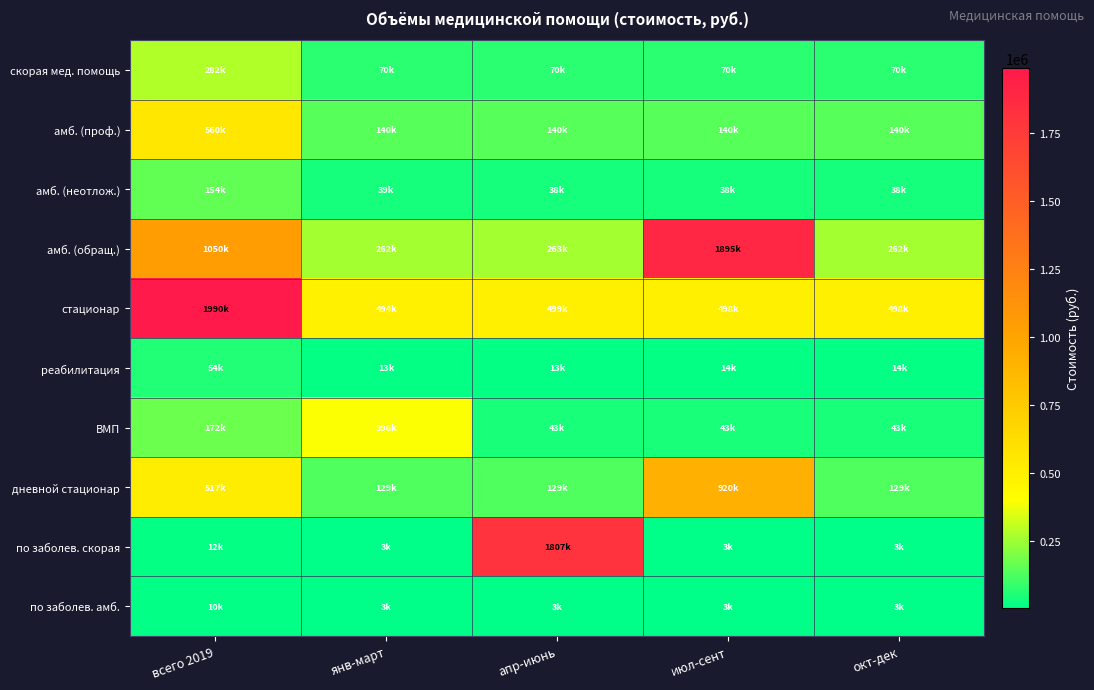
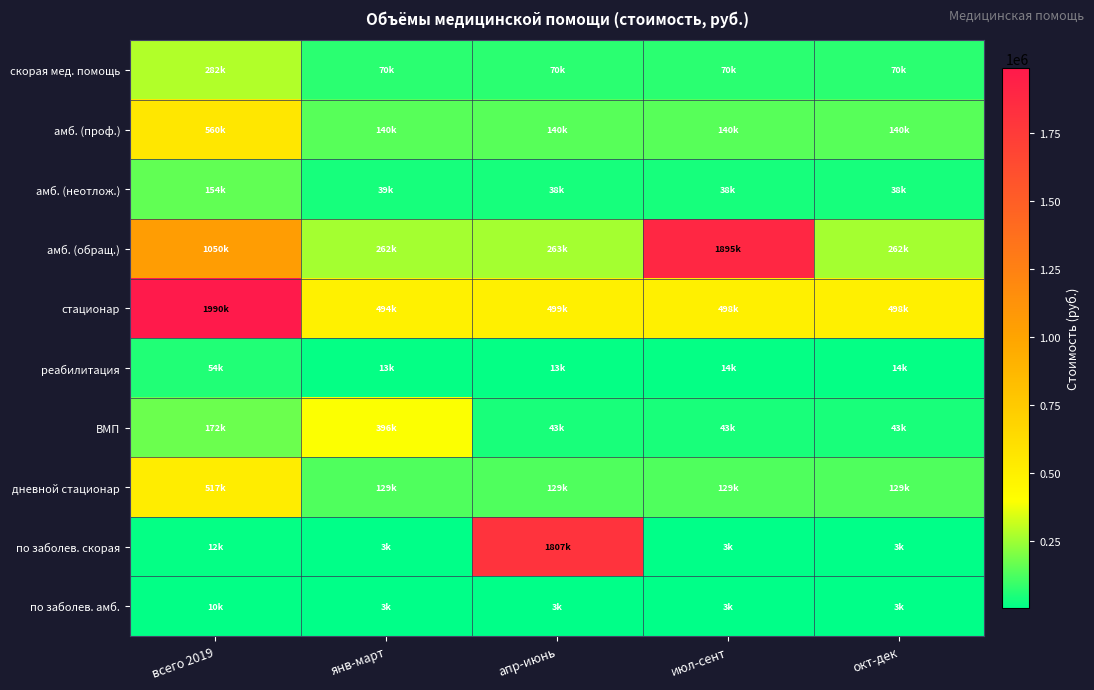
  {
    "скорая мед. помощь": {
      "всего 2019": "282k",
      "янв-март": "70k",
      "апр-июнь": "70k",
      "июл-сент": "70k",
      "окт-дек": "70k"
    },
    "амб. (проф.)": {
      "всего 2019": "560k",
      "янв-март": "140k",
      "апр-июнь": "140k",
      "июл-сент": "140k",
      "окт-дек": "140k"
    },
    "амб. (неотлож.)": {
      "всего 2019": "154k",
      "янв-март": "39k",
      "апр-июнь": "38k",
      "июл-сент": "38k",
      "окт-дек": "38k"
    },
    "амб. (обращ.)": {
      "всего 2019": "1050k",
      "янв-март": "262k",
      "апр-июнь": "263k",
      "июл-сент": "1895k",
      "окт-дек": "262k"
    },
    "стационар": {
      "всего 2019": "1990k",
      "янв-март": "494k",
      "апр-июнь": "499k",
      "июл-сент": "498k",
      "окт-дек": "498k"
    },
    "реабилитация": {
      "всего 2019": "54k",
      "янв-март": "13k",
      "апр-июнь": "13k",
      "июл-сент": "14k",
      "окт-дек": "14k"
    },
    "ВМП": {
      "всего 2019": "172k",
      "янв-март": "396k",
      "апр-июнь": "43k",
      "июл-сент": "43k",
      "окт-дек": "43k"
    },
    "дневной стационар": {
      "всего 2019": "517k",
      "янв-март": "129k",
      "апр-июнь": "129k",
-     "июл-сент": "920k",
+     "июл-сент": "129k",
      "окт-дек": "129k"
    },
    "по заболев. скорая": {
      "всего 2019": "12k",
      "янв-март": "3k",
      "апр-июнь": "1807k",
      "июл-сент": "3k",
      "окт-дек": "3k"
    },
    "по заболев. амб.": {
      "всего 2019": "10k",
      "янв-март": "3k",
      "апр-июнь": "3k",
      "июл-сент": "3k",
      "окт-дек": "3k"
    }
  }
